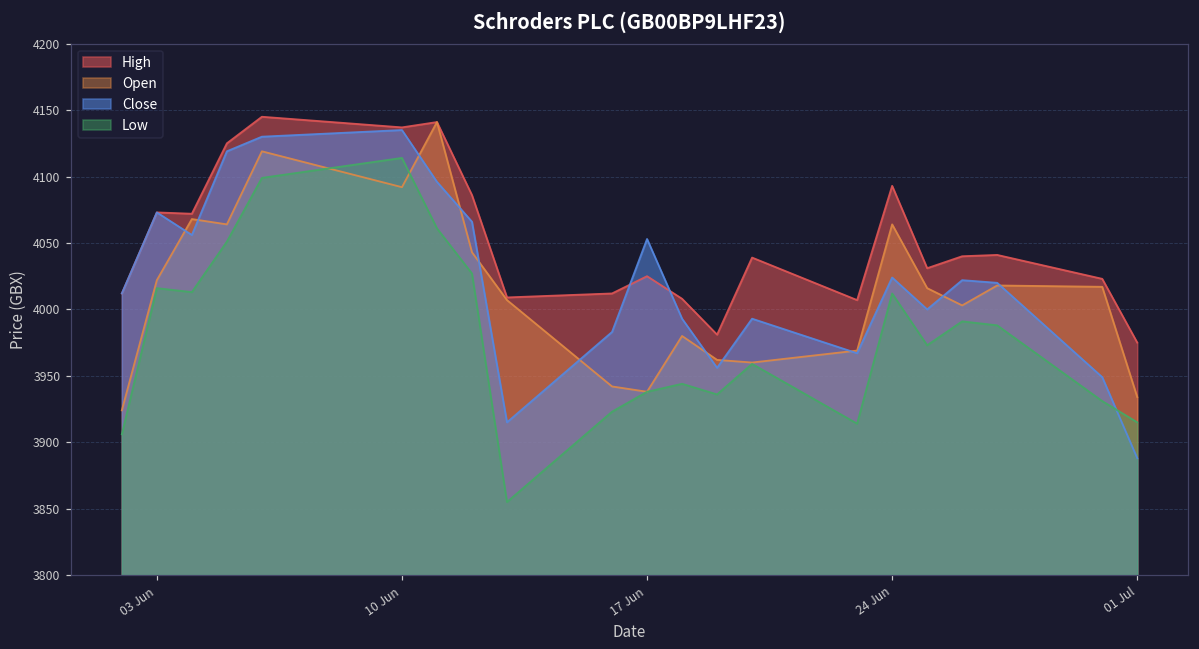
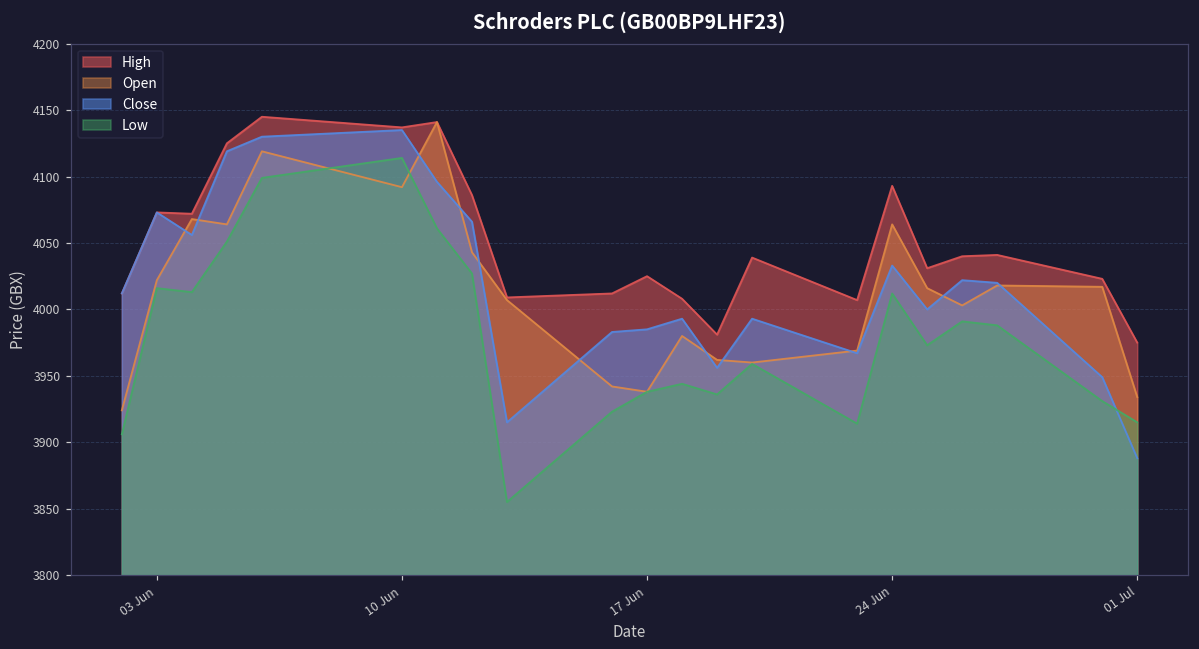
  {
    "Close": {
-     "17 Jun": 4053,
-     "24 Jun": 4024,
+     "17 Jun": 3985,
+     "24 Jun": 4033,
      "01 Jul": 3888
    },
    "Low": {
      "03 Jun": 4016,
      "10 Jun": 4114,
      "24 Jun": 4012,
      "01 Jul": 3915
    }
  }
